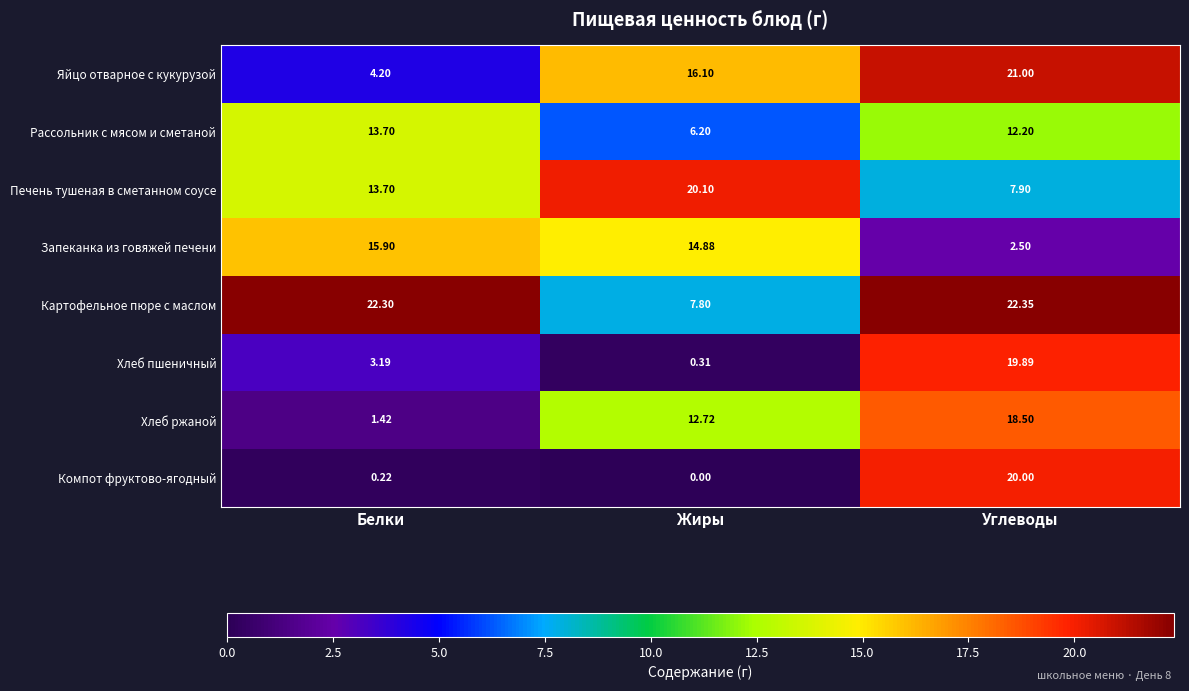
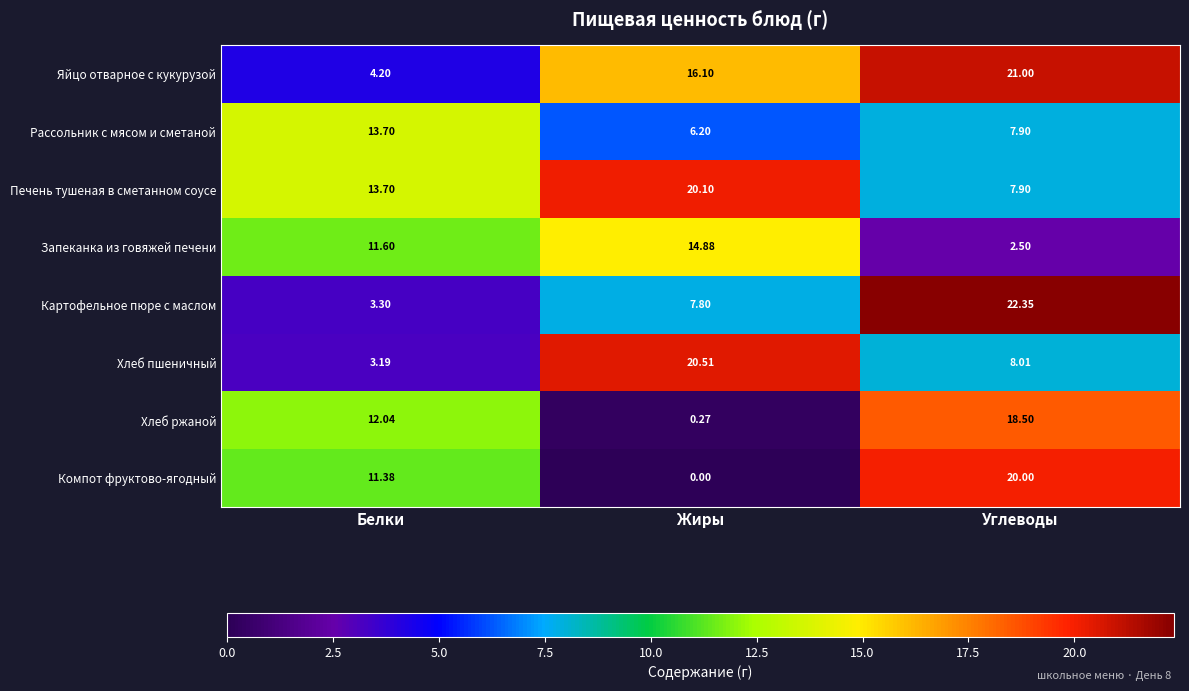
  {
    "Яйцо отварное с кукурузой": {
      "Белки": 4.20,
      "Жиры": 16.10,
      "Углеводы": 21.00
    },
    "Рассольник с мясом и сметаной": {
      "Белки": 13.70,
      "Жиры": 6.20,
-     "Углеводы": 12.20
+     "Углеводы": 7.90
    },
    "Печень тушеная в сметанном соусе": {
      "Белки": 13.70,
      "Жиры": 20.10,
      "Углеводы": 7.90
    },
    "Запеканка из говяжей печени": {
-     "Белки": 15.90,
+     "Белки": 11.60,
      "Жиры": 14.88,
      "Углеводы": 2.50
    },
    "Картофельное пюре с маслом": {
-     "Белки": 22.30,
+     "Белки": 3.30,
      "Жиры": 7.80,
      "Углеводы": 22.35
    },
    "Хлеб пшеничный": {
      "Белки": 3.19,
-     "Жиры": 0.31,
-     "Углеводы": 19.89
+     "Жиры": 20.51,
+     "Углеводы": 8.01
    },
    "Хлеб ржаной": {
-     "Белки": 1.42,
-     "Жиры": 12.72,
+     "Белки": 12.04,
+     "Жиры": 0.27,
      "Углеводы": 18.50
    },
    "Компот фруктово-ягодный": {
-     "Белки": 0.22,
+     "Белки": 11.38,
      "Жиры": 0.00,
      "Углеводы": 20.00
    }
  }
